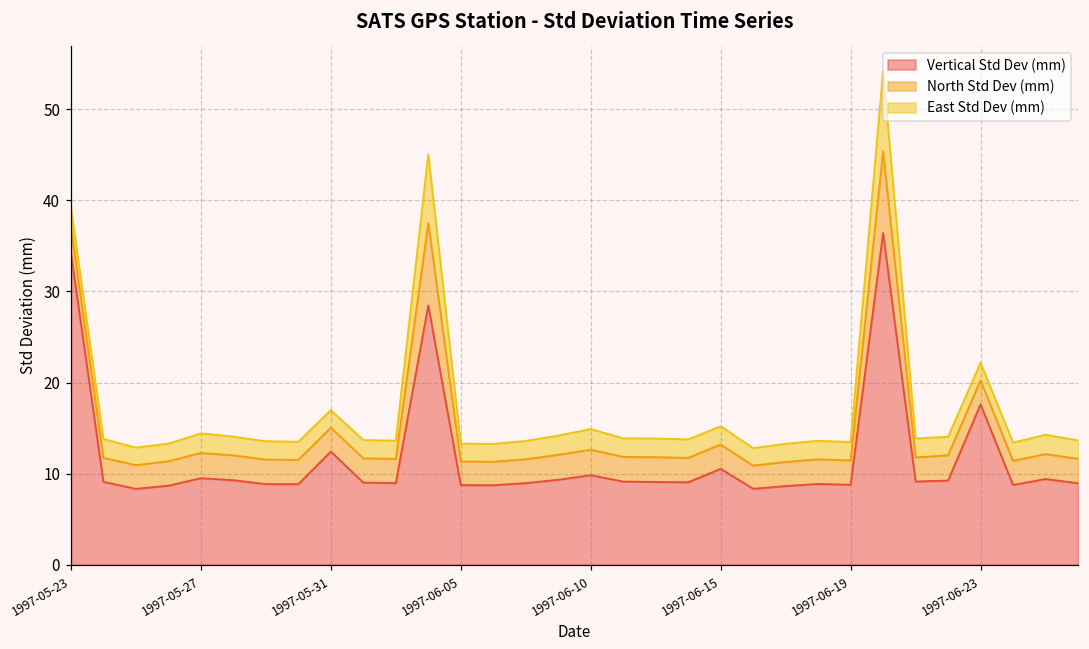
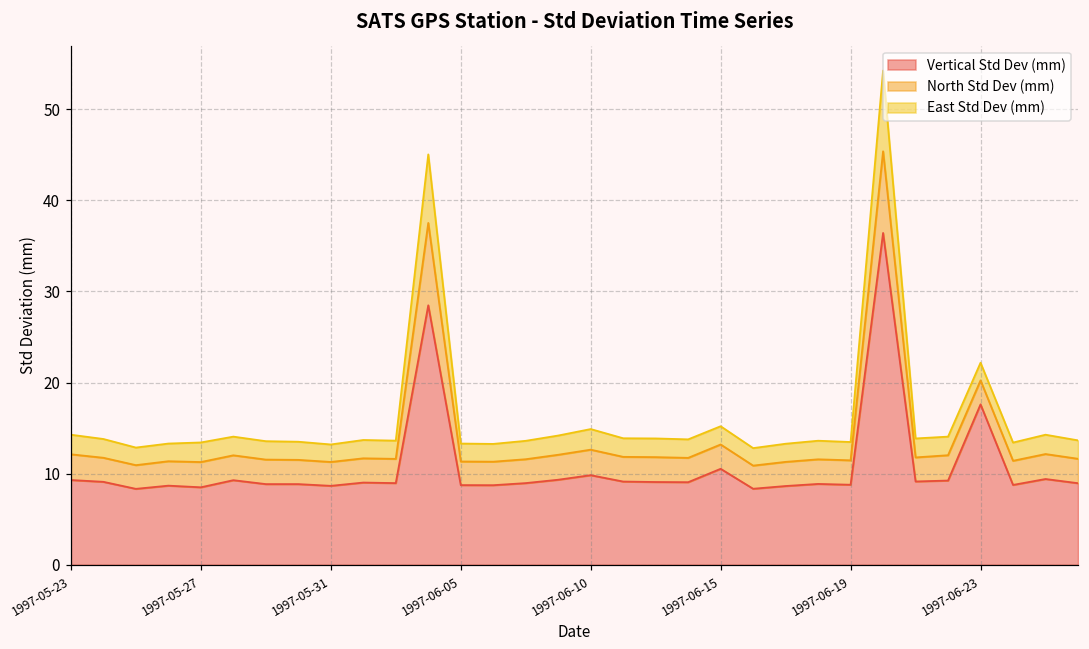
  {
    "Vertical Std Dev (mm)": {
-     "1997-05-23": 34,
-     "1997-05-27": 10,
-     "1997-05-31": 12,
+     "1997-05-23": 9,
+     "1997-05-27": 9,
+     "1997-05-31": 9,
      "1997-06-05": 9,
      "1997-06-10": 10,
      "1997-06-15": 11,
      "1997-06-19": 9,
      "1997-06-23": 18
    }
  }
